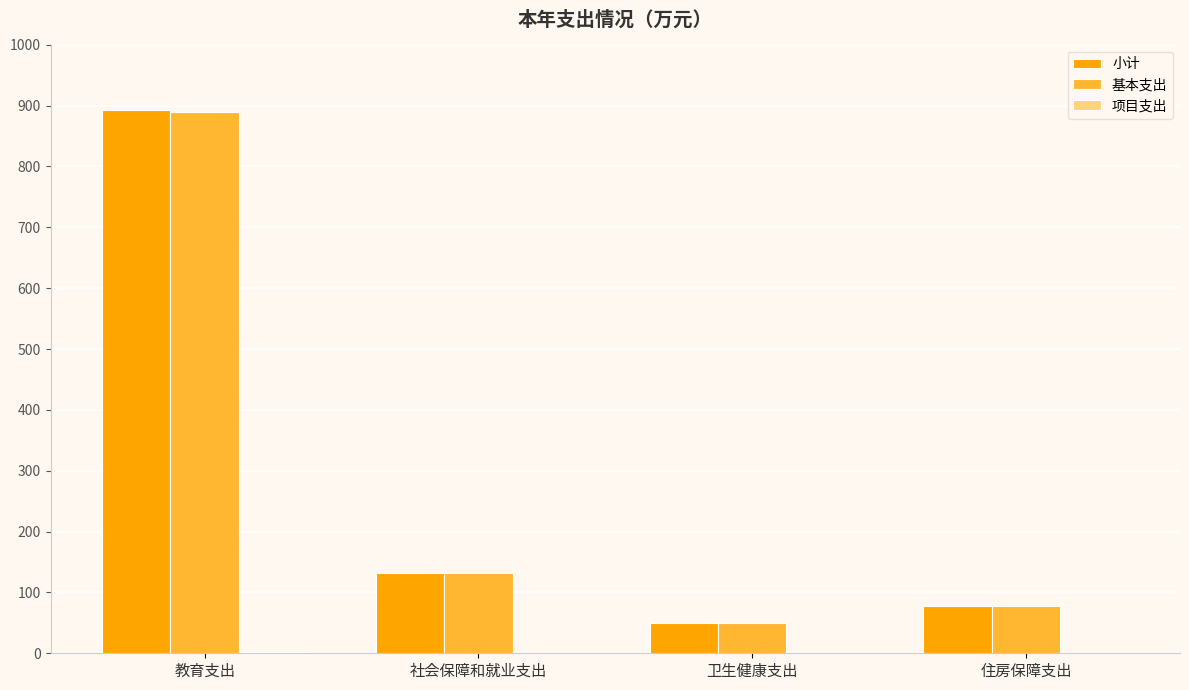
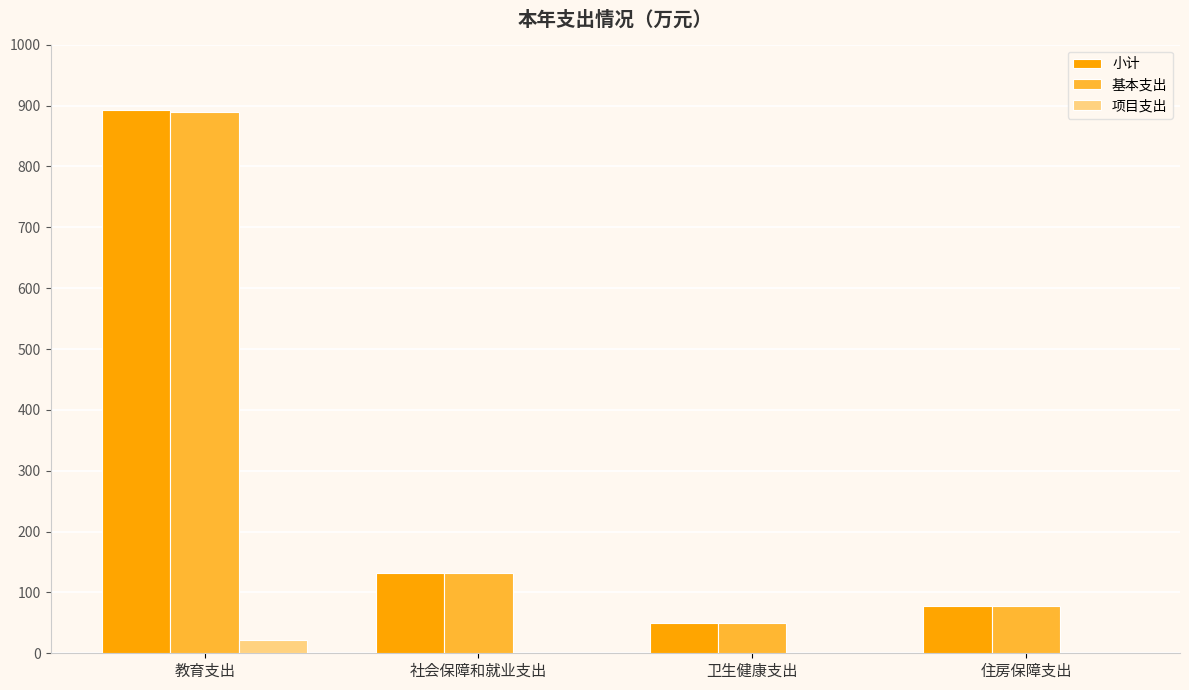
  {
    "项目支出": {
-     "教育支出": 0,
+     "教育支出": 20,
      "社会保障和就业支出": 0,
      "卫生健康支出": 0,
      "住房保障支出": 0
    }
  }
